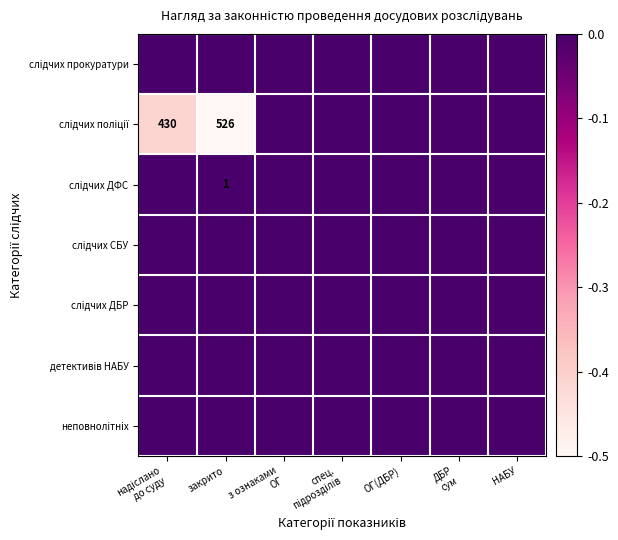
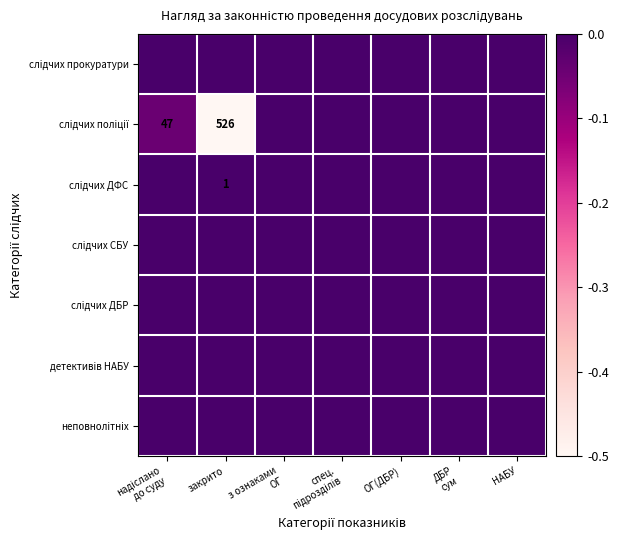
  {
    "слідчих поліції": {
-     "надіслано до суду": 430,
+     "надіслано до суду": 47,
      "закрито": 526
    },
    "слідчих ДФС": {
      "закрито": 1
    }
  }
